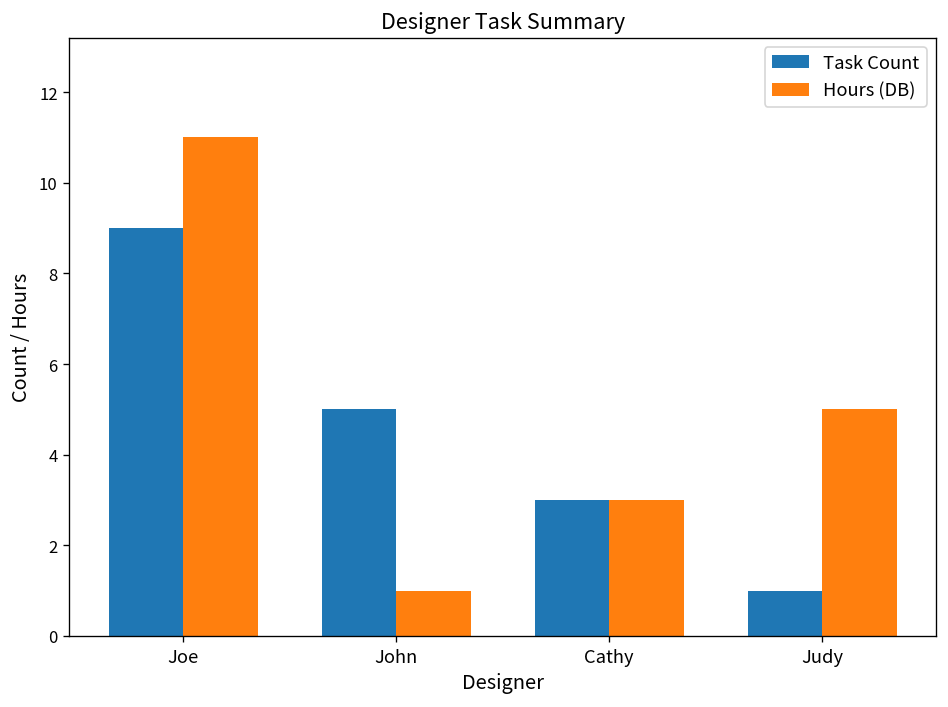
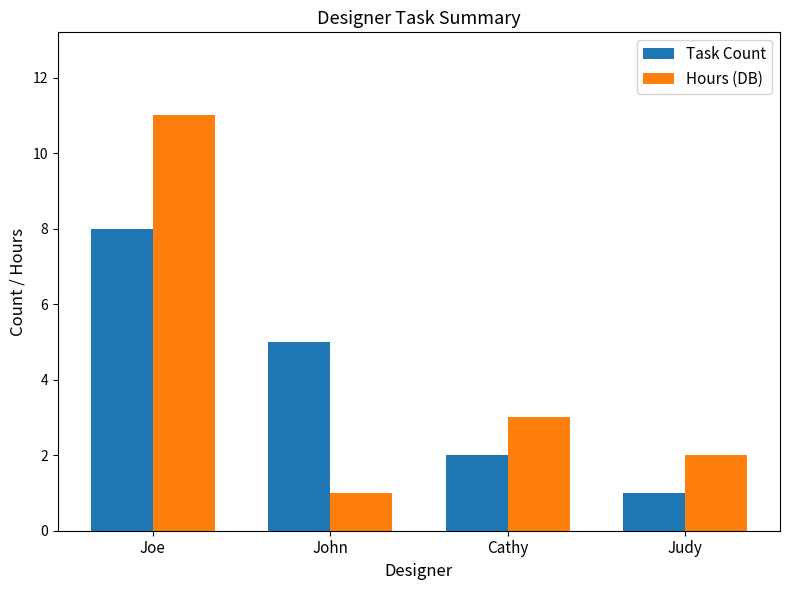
  {
    "Task Count": {
-     "Joe": 9,
+     "Joe": 8,
      "John": 5,
-     "Cathy": 3,
+     "Cathy": 2,
      "Judy": 1
    },
    "Hours (DB)": {
      "Joe": 11,
      "John": 1,
      "Cathy": 3,
-     "Judy": 5
+     "Judy": 2
    }
  }
